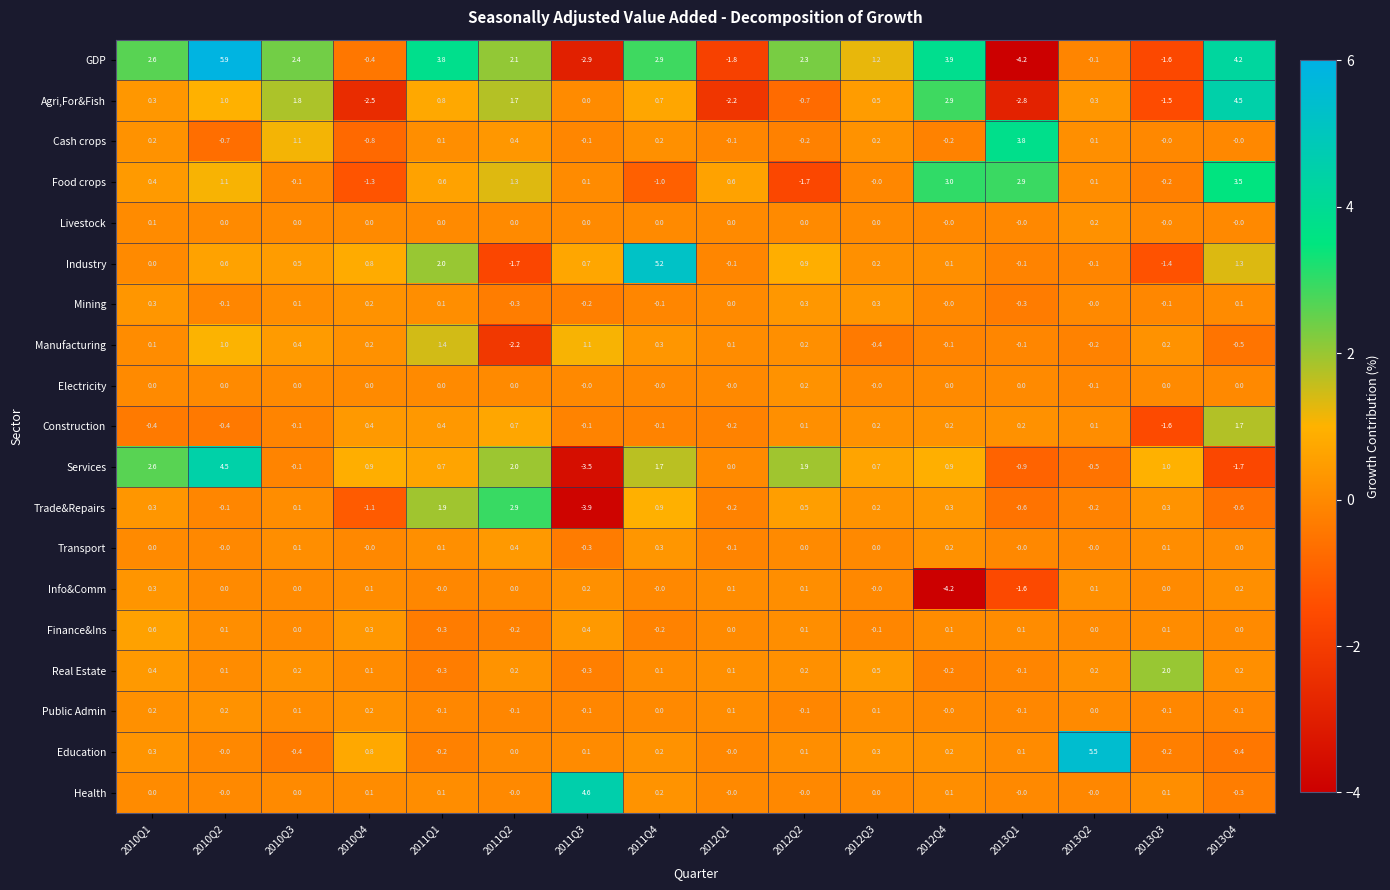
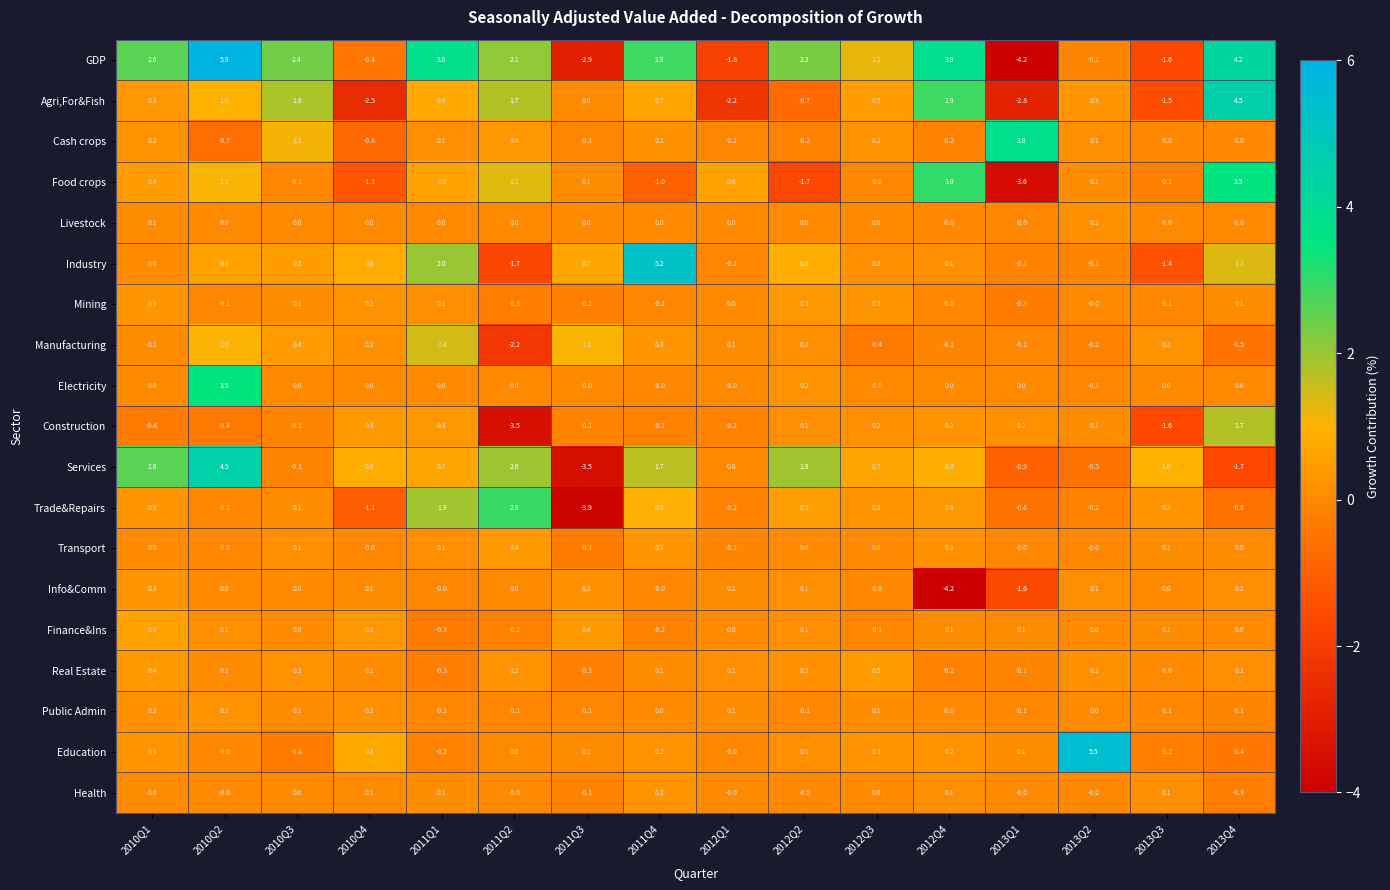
  {
    "Food crops": {
      "2010Q1": 0.4,
      "2010Q2": 1.1,
      "2010Q3": -0.1,
      "2010Q4": -1.3,
      "2011Q1": 0.6,
      "2011Q2": 1.3,
      "2011Q3": 0.1,
      "2011Q4": -1.0,
      "2012Q1": 0.6,
      "2012Q2": -1.7,
      "2012Q3": -0.0,
      "2012Q4": 3.0,
-     "2013Q1": 2.9,
+     "2013Q1": -3.6,
      "2013Q2": 0.1,
      "2013Q3": -0.2,
      "2013Q4": 3.5
    },
    "Electricity": {
      "2010Q1": 0.0,
-     "2010Q2": 0.0,
+     "2010Q2": 3.5,
      "2010Q3": 0.0,
      "2010Q4": 0.0,
      "2011Q1": 0.0,
      "2011Q2": 0.0,
      "2011Q3": -0.0,
      "2011Q4": -0.0,
      "2012Q1": -0.0,
      "2012Q2": 0.2,
      "2012Q3": -0.0,
      "2012Q4": 0.0,
      "2013Q1": 0.0,
      "2013Q2": -0.1,
      "2013Q3": 0.0,
      "2013Q4": 0.0
    },
    "Construction": {
      "2010Q1": -0.4,
      "2010Q2": -0.4,
      "2010Q3": -0.1,
      "2010Q4": 0.4,
      "2011Q1": 0.4,
-     "2011Q2": 0.7,
+     "2011Q2": -3.5,
      "2011Q3": -0.1,
      "2011Q4": -0.1,
      "2012Q1": -0.2,
      "2012Q2": 0.1,
      "2012Q3": 0.2,
      "2012Q4": 0.2,
      "2013Q1": 0.2,
      "2013Q2": 0.1,
      "2013Q3": -1.6,
      "2013Q4": 1.7
    },
    "Real Estate": {
      "2010Q1": 0.4,
      "2010Q2": 0.1,
      "2010Q3": 0.2,
      "2010Q4": 0.1,
      "2011Q1": -0.3,
      "2011Q2": 0.2,
      "2011Q3": -0.3,
      "2011Q4": 0.1,
      "2012Q1": 0.1,
      "2012Q2": 0.2,
      "2012Q3": 0.5,
      "2012Q4": -0.2,
      "2013Q1": -0.1,
      "2013Q2": 0.2,
-     "2013Q3": 2.0,
+     "2013Q3": -0.0,
      "2013Q4": 0.2
    },
    "Health": {
      "2010Q1": 0.0,
      "2010Q2": -0.0,
      "2010Q3": 0.0,
      "2010Q4": 0.1,
      "2011Q1": 0.1,
      "2011Q2": -0.0,
-     "2011Q3": 4.6,
+     "2011Q3": -0.1,
      "2011Q4": 0.2,
      "2012Q1": -0.0,
      "2012Q2": -0.0,
      "2012Q3": 0.0,
      "2012Q4": 0.1,
      "2013Q1": -0.0,
      "2013Q2": -0.0,
      "2013Q3": 0.1,
      "2013Q4": -0.3
    }
  }
